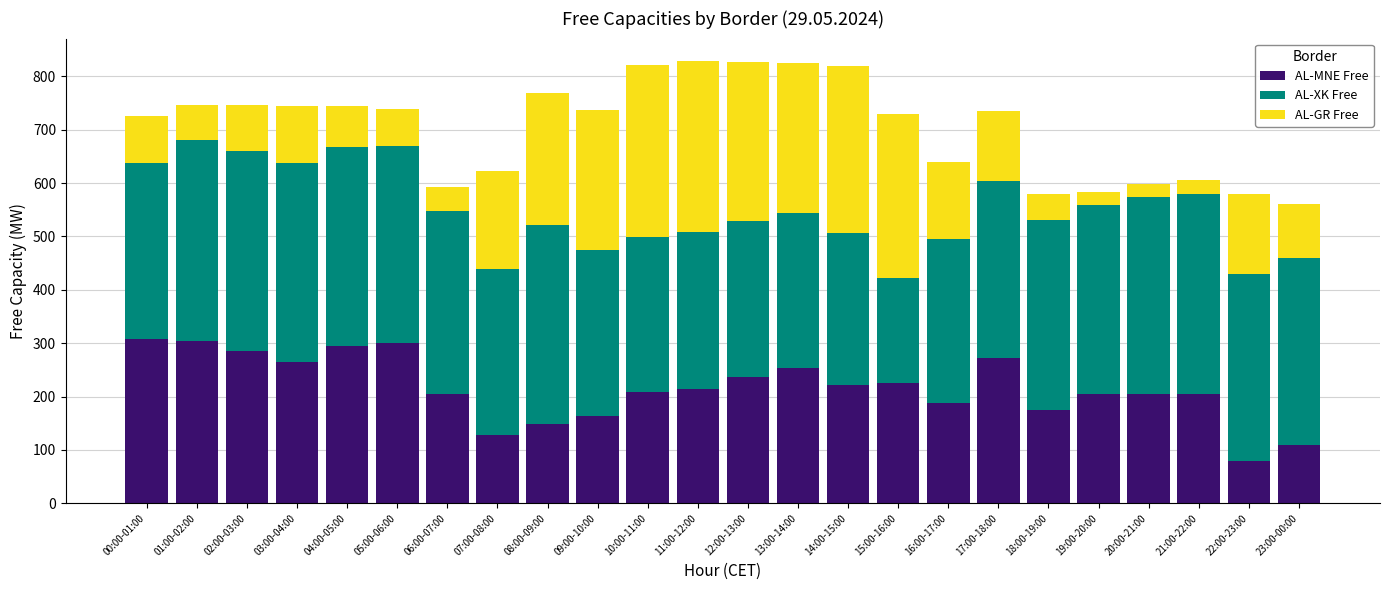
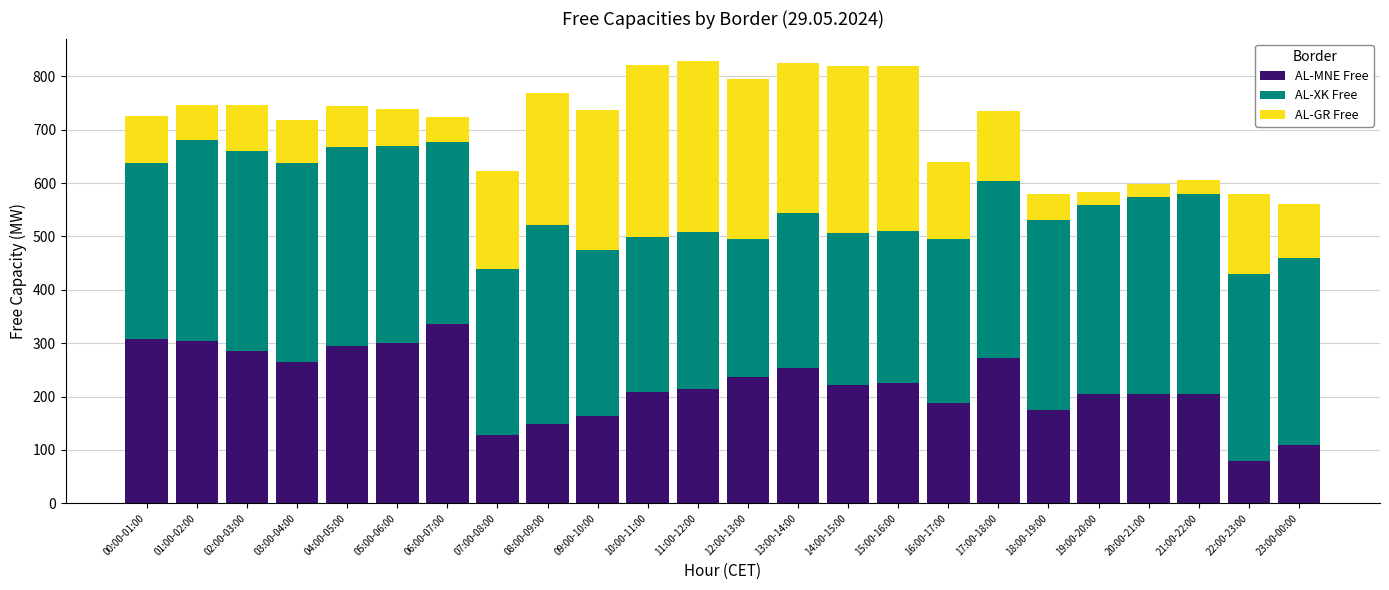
  {
    "AL-MNE Free": {
      "00:00-01:00": 310,
      "01:00-02:00": 300,
      "02:00-03:00": 290,
      "03:00-04:00": 260,
      "04:00-05:00": 290,
      "05:00-06:00": 300,
-     "06:00-07:00": 210,
+     "06:00-07:00": 340,
      "07:00-08:00": 130,
      "08:00-09:00": 150,
      "09:00-10:00": 160,
      "10:00-11:00": 210,
      "11:00-12:00": 220,
      "12:00-13:00": 240,
      "13:00-14:00": 250,
      "14:00-15:00": 220,
      "15:00-16:00": 230,
      "16:00-17:00": 190,
      "17:00-18:00": 270,
      "18:00-19:00": 170,
      "19:00-20:00": 210,
      "20:00-21:00": 210,
      "21:00-22:00": 210,
      "22:00-23:00": 80,
      "23:00-00:00": 110
    },
    "AL-XK Free": {
      "00:00-01:00": 330,
      "01:00-02:00": 380,
      "02:00-03:00": 380,
      "03:00-04:00": 370,
      "04:00-05:00": 370,
      "05:00-06:00": 370,
      "06:00-07:00": 340,
      "07:00-08:00": 310,
      "08:00-09:00": 370,
      "09:00-10:00": 310,
      "10:00-11:00": 290,
      "11:00-12:00": 290,
-     "12:00-13:00": 290,
+     "12:00-13:00": 260,
      "13:00-14:00": 290,
      "14:00-15:00": 280,
-     "15:00-16:00": 200,
+     "15:00-16:00": 280,
      "16:00-17:00": 310,
      "17:00-18:00": 330,
      "18:00-19:00": 360,
      "19:00-20:00": 350,
      "20:00-21:00": 370,
      "21:00-22:00": 380,
      "22:00-23:00": 350,
      "23:00-00:00": 350
    },
    "AL-GR Free": {
      "00:00-01:00": 90,
      "01:00-02:00": 70,
      "02:00-03:00": 90,
-     "03:00-04:00": 110,
+     "03:00-04:00": 80,
      "04:00-05:00": 80,
      "05:00-06:00": 70,
      "06:00-07:00": 50,
      "07:00-08:00": 180,
      "08:00-09:00": 250,
      "09:00-10:00": 260,
      "10:00-11:00": 320,
      "11:00-12:00": 320,
      "12:00-13:00": 300,
      "13:00-14:00": 280,
      "14:00-15:00": 310,
      "15:00-16:00": 310,
      "16:00-17:00": 150,
      "17:00-18:00": 130,
      "18:00-19:00": 50,
      "19:00-20:00": 30,
      "20:00-21:00": 30,
      "21:00-22:00": 30,
      "22:00-23:00": 150,
      "23:00-00:00": 100
    }
  }
